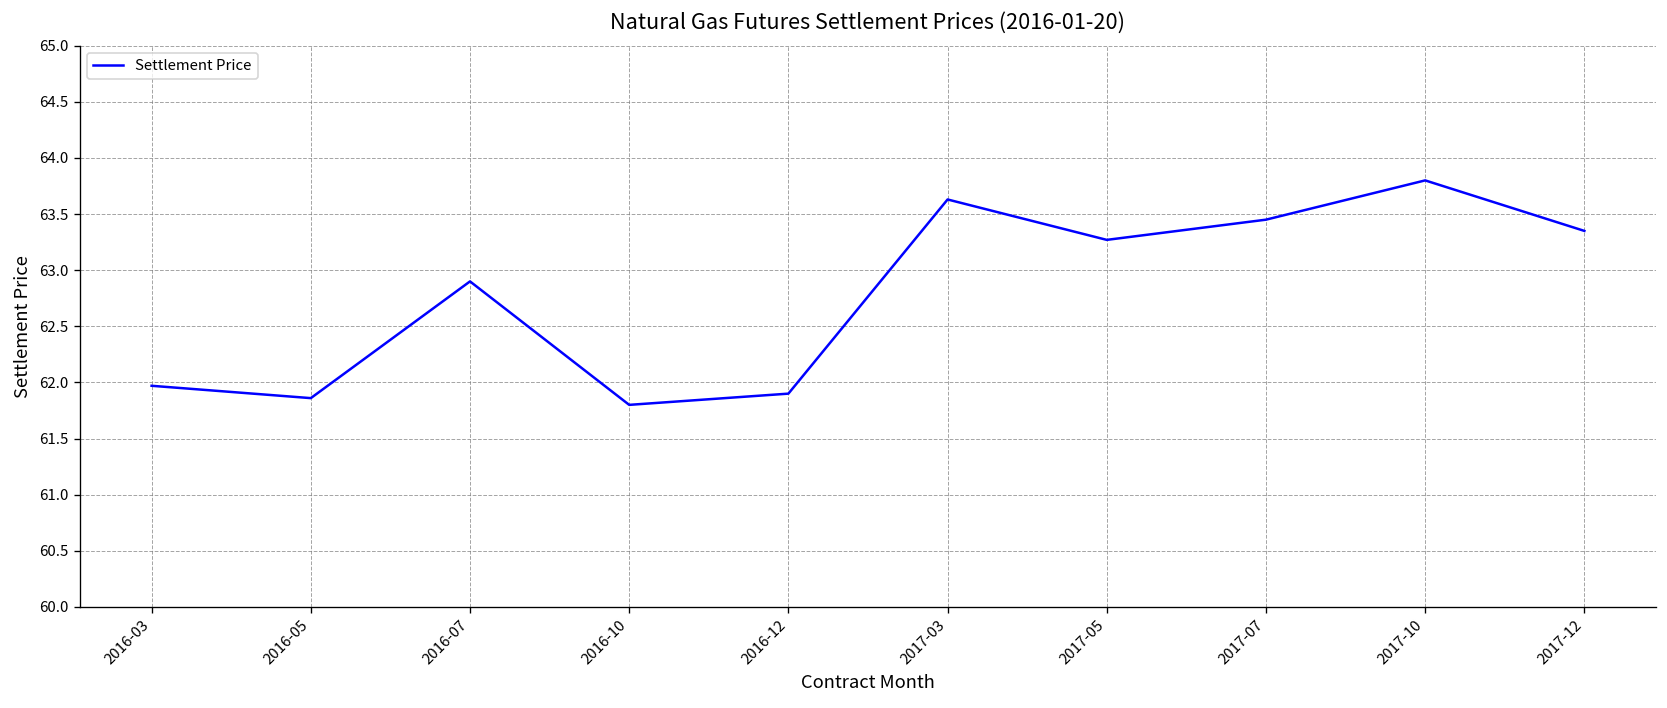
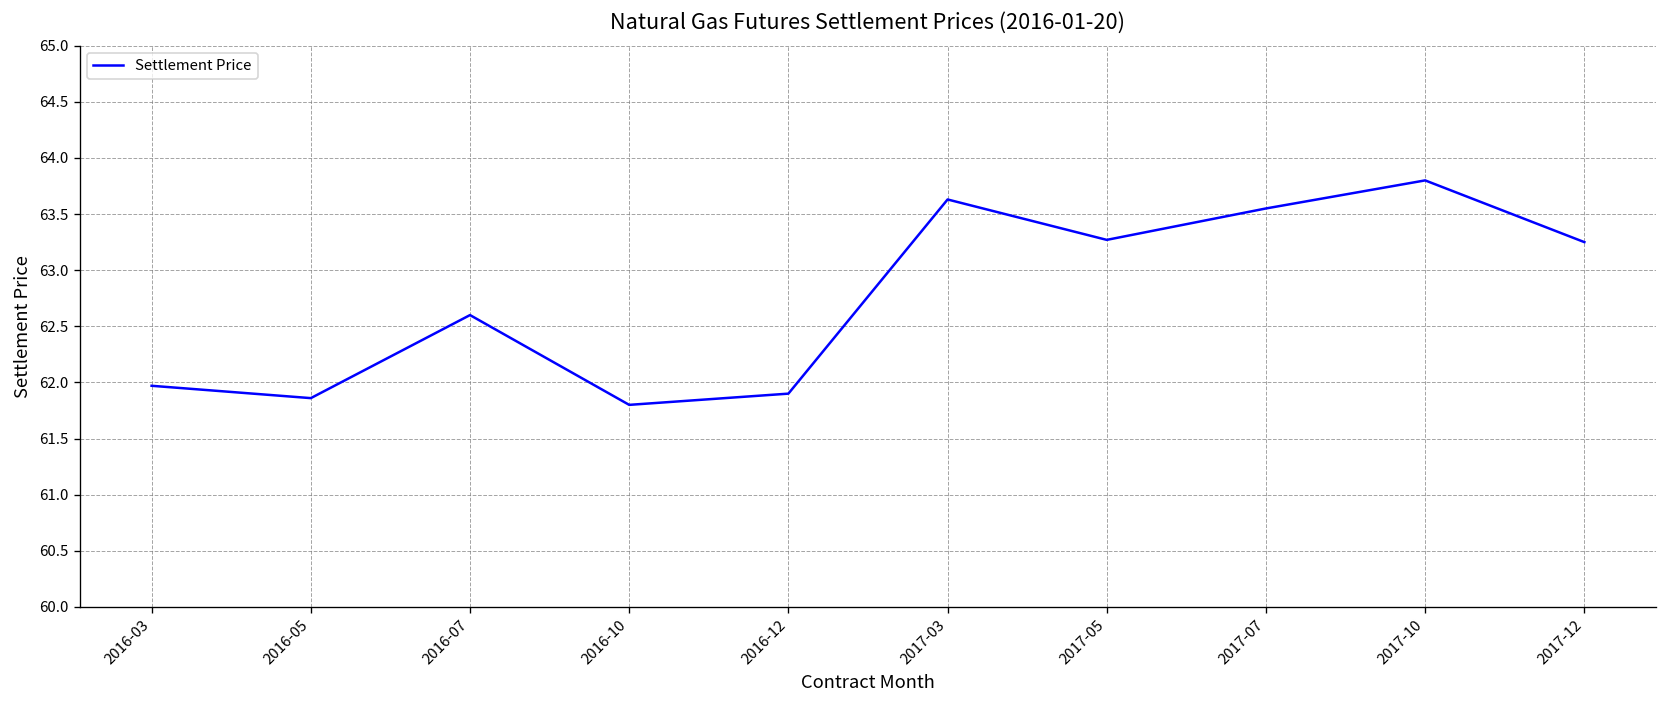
  {
    "2016-03": 62.0,
    "2016-05": 61.9,
-   "2016-07": 62.9,
+   "2016-07": 62.6,
    "2016-10": 61.8,
    "2016-12": 61.9,
    "2017-03": 63.6,
    "2017-05": 63.3,
-   "2017-07": 63.5,
+   "2017-07": 63.6,
    "2017-10": 63.8,
-   "2017-12": 63.4
+   "2017-12": 63.3
  }
